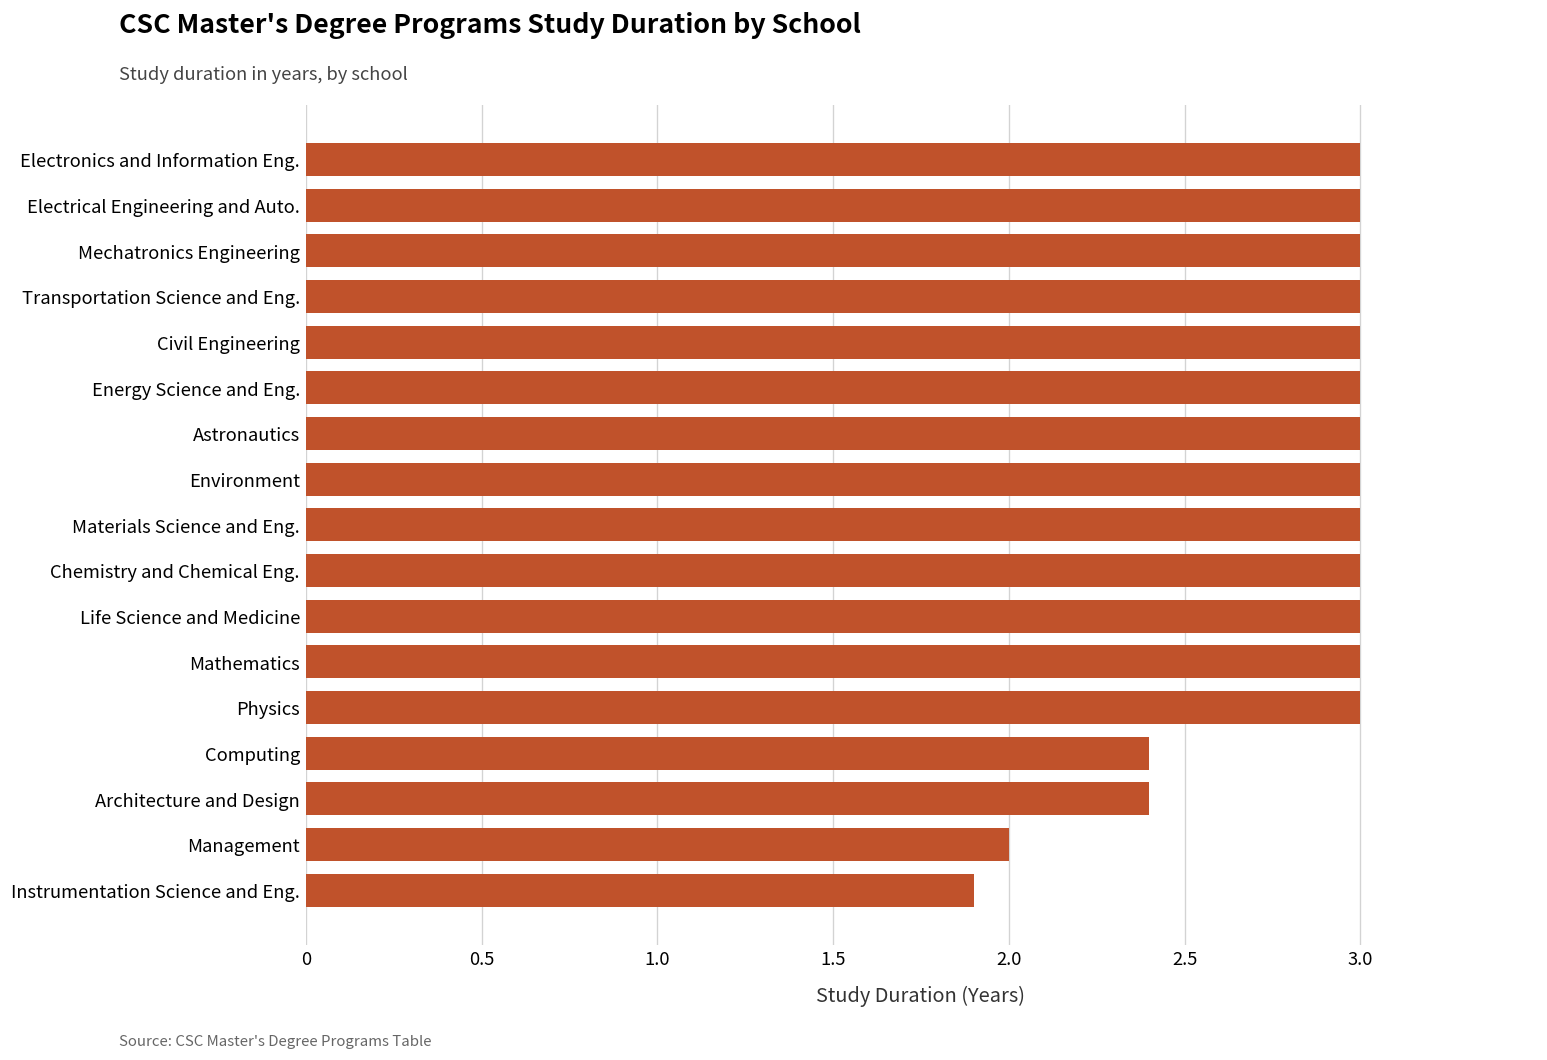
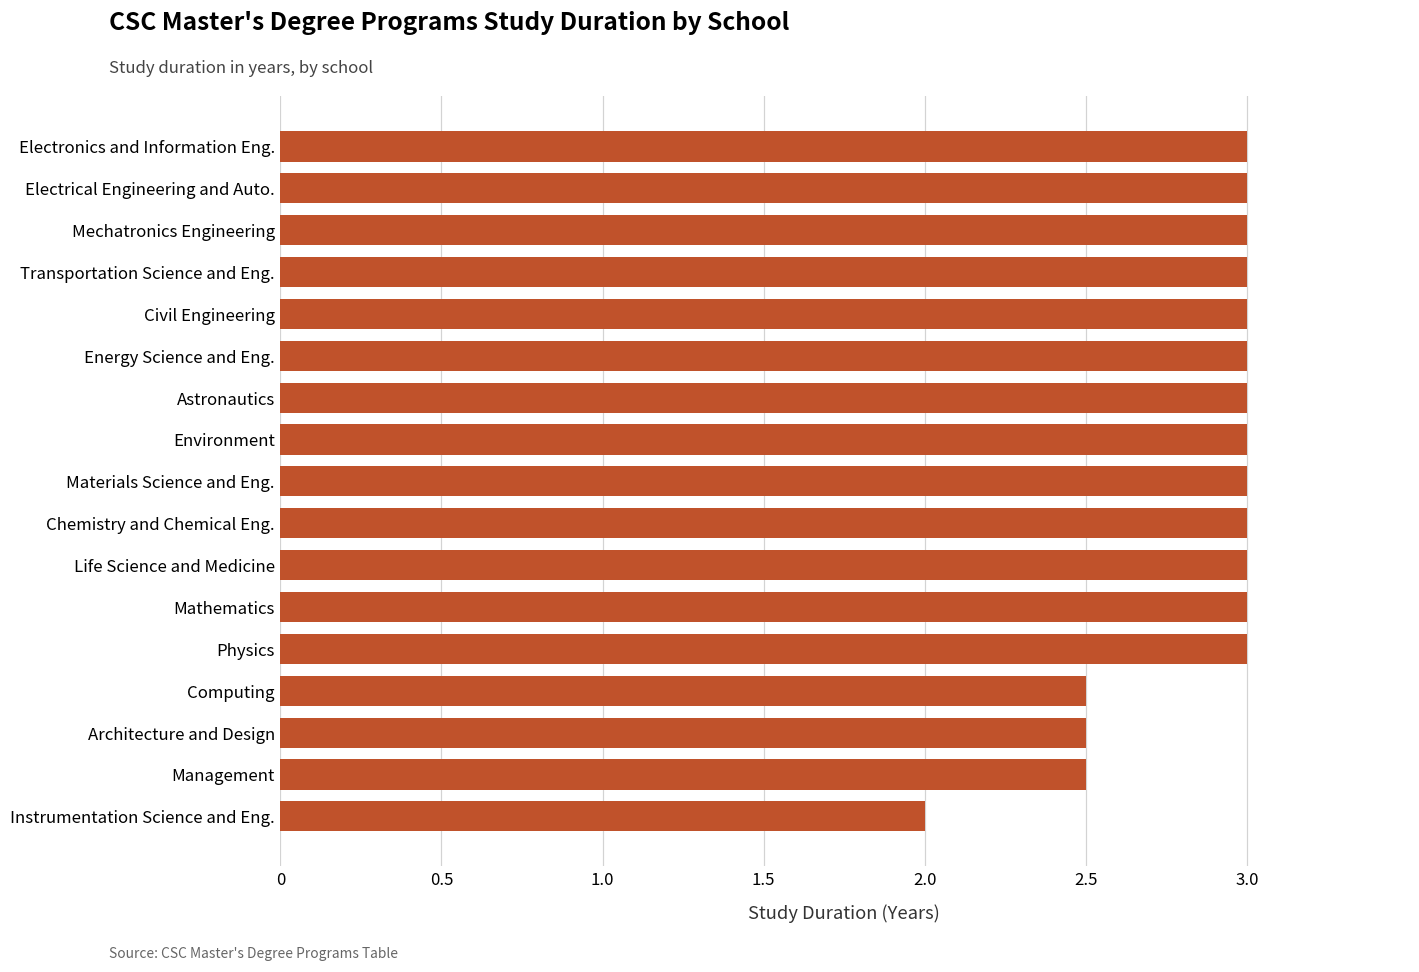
  {
    "Electronics and Information Eng.": 3.0,
    "Electrical Engineering and Auto.": 3.0,
    "Mechatronics Engineering": 3.0,
    "Transportation Science and Eng.": 3.0,
    "Civil Engineering": 3.0,
    "Energy Science and Eng.": 3.0,
    "Astronautics": 3.0,
    "Environment": 3.0,
    "Materials Science and Eng.": 3.0,
    "Chemistry and Chemical Eng.": 3.0,
    "Life Science and Medicine": 3.0,
    "Mathematics": 3.0,
    "Physics": 3.0,
-   "Computing": 2.4,
-   "Architecture and Design": 2.4,
-   "Management": 2.0,
-   "Instrumentation Science and Eng.": 1.9
+   "Computing": 2.5,
+   "Architecture and Design": 2.5,
+   "Management": 2.5,
+   "Instrumentation Science and Eng.": 2.0
  }
